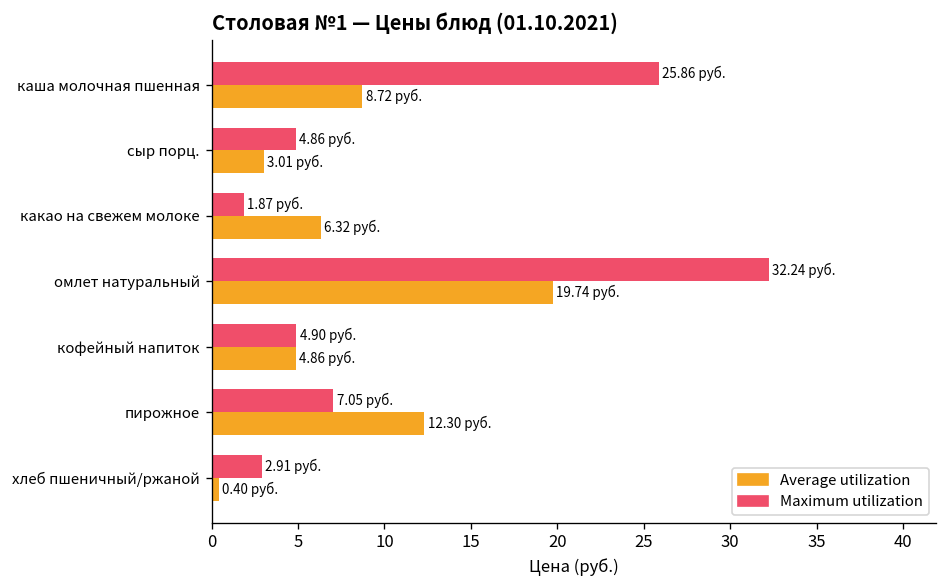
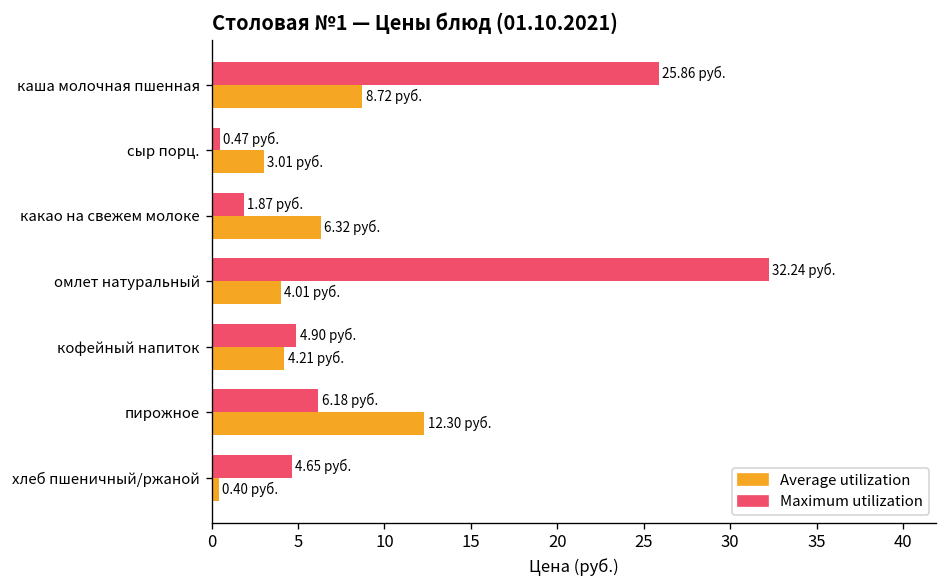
  {
    "Average utilization": {
      "каша молочная пшенная": 8.72,
      "сыр порц.": 3.01,
      "какао на свежем молоке": 6.32,
-     "омлет натуральный": 19.74,
-     "кофейный напиток": 4.86,
+     "омлет натуральный": 4.01,
+     "кофейный напиток": 4.21,
      "пирожное": 12.30,
      "хлеб пшеничный/ржаной": 0.40
    },
    "Maximum utilization": {
      "каша молочная пшенная": 25.86,
-     "сыр порц.": 4.86,
+     "сыр порц.": 0.47,
      "какао на свежем молоке": 1.87,
      "омлет натуральный": 32.24,
      "кофейный напиток": 4.90,
-     "пирожное": 7.05,
-     "хлеб пшеничный/ржаной": 2.91
+     "пирожное": 6.18,
+     "хлеб пшеничный/ржаной": 4.65
    }
  }
